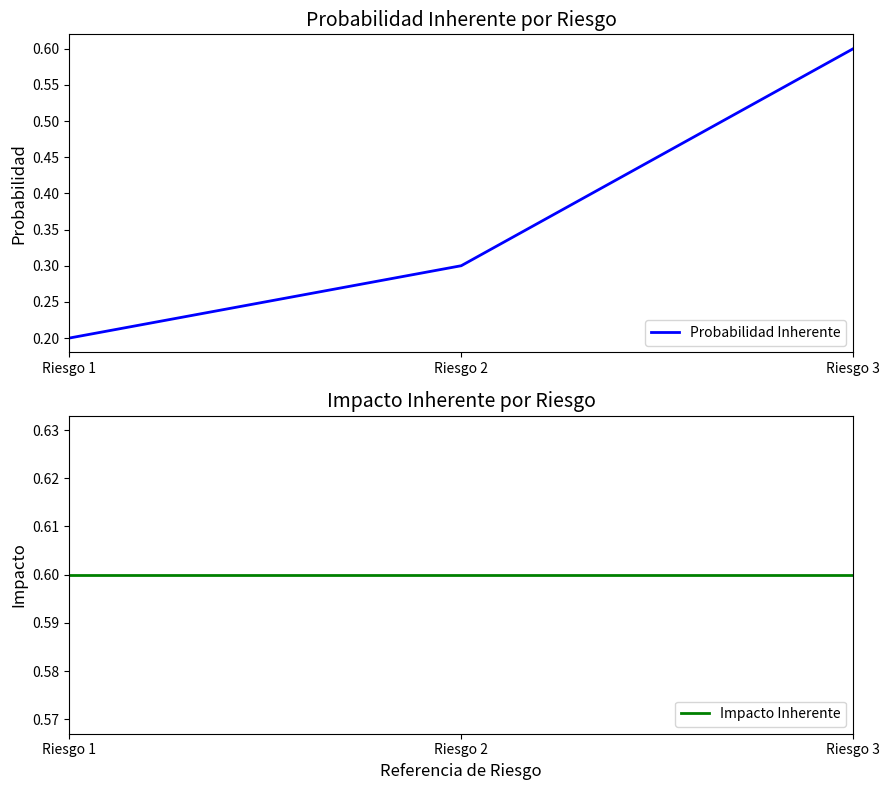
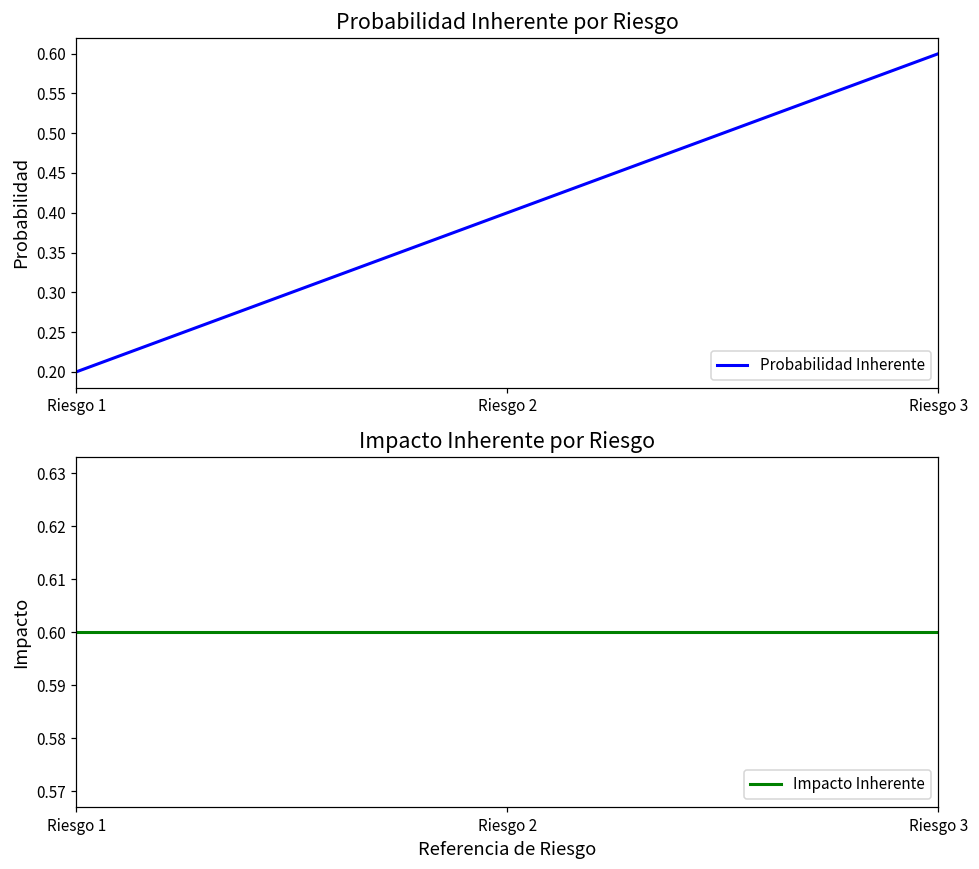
  {
    "Probabilidad Inherente por Riesgo": {
      "Riesgo 1": 0.2,
-     "Riesgo 2": 0.3,
+     "Riesgo 2": 0.4,
      "Riesgo 3": 0.6
    },
    "Impacto Inherente por Riesgo": {
      "Riesgo 1": 0.600,
      "Riesgo 2": 0.600,
      "Riesgo 3": 0.600
    }
  }
